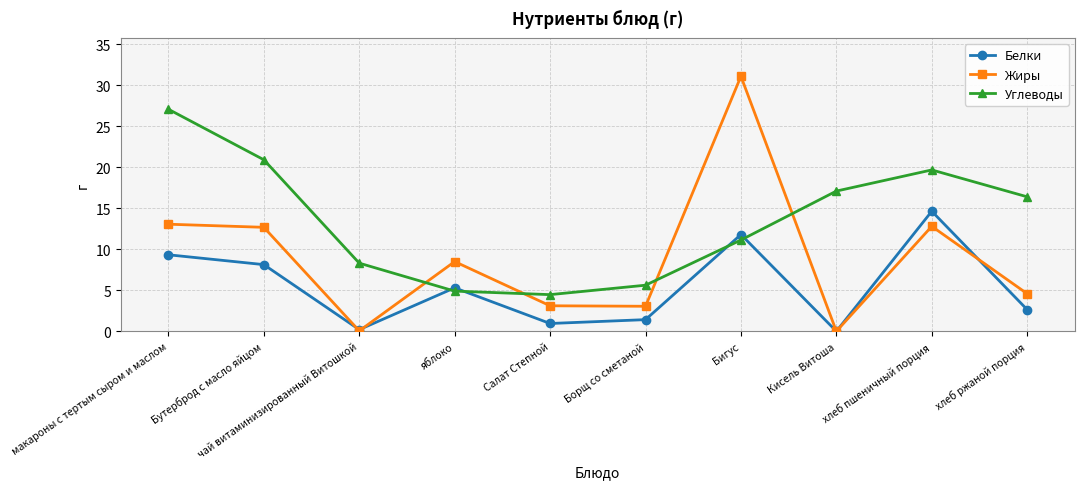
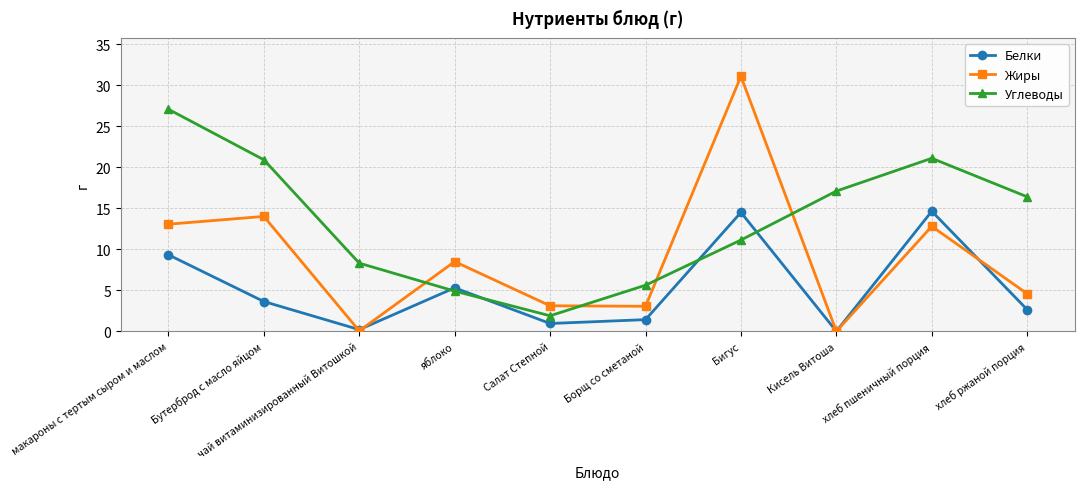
  {
    "Белки": {
      "макароны с тертым сыром и маслом": 9,
-     "Бутерброд с масло яйцом": 8,
+     "Бутерброд с масло яйцом": 4,
      "яблоко": 5,
      "Салат Степной": 1,
      "Борщ со сметаной": 1,
-     "Бигус": 12,
+     "Бигус": 15,
      "хлеб пшеничный порция": 15,
      "хлеб ржаной порция": 3
    },
    "Жиры": {
      "макароны с тертым сыром и маслом": 13,
-     "Бутерброд с масло яйцом": 13,
+     "Бутерброд с масло яйцом": 14,
      "яблоко": 9,
      "Салат Степной": 3,
      "Борщ со сметаной": 3,
      "Бигус": 31,
      "хлеб пшеничный порция": 13,
      "хлеб ржаной порция": 5
    },
    "Углеводы": {
      "макароны с тертым сыром и маслом": 27,
      "Бутерброд с масло яйцом": 21,
      "чай витаминизированный Витошкой": 8,
      "яблоко": 5,
-     "Салат Степной": 4,
+     "Салат Степной": 2,
      "Борщ со сметаной": 6,
      "Бигус": 11,
      "Кисель Витоша": 17,
-     "хлеб пшеничный порция": 20,
+     "хлеб пшеничный порция": 21,
      "хлеб ржаной порция": 16
    }
  }
